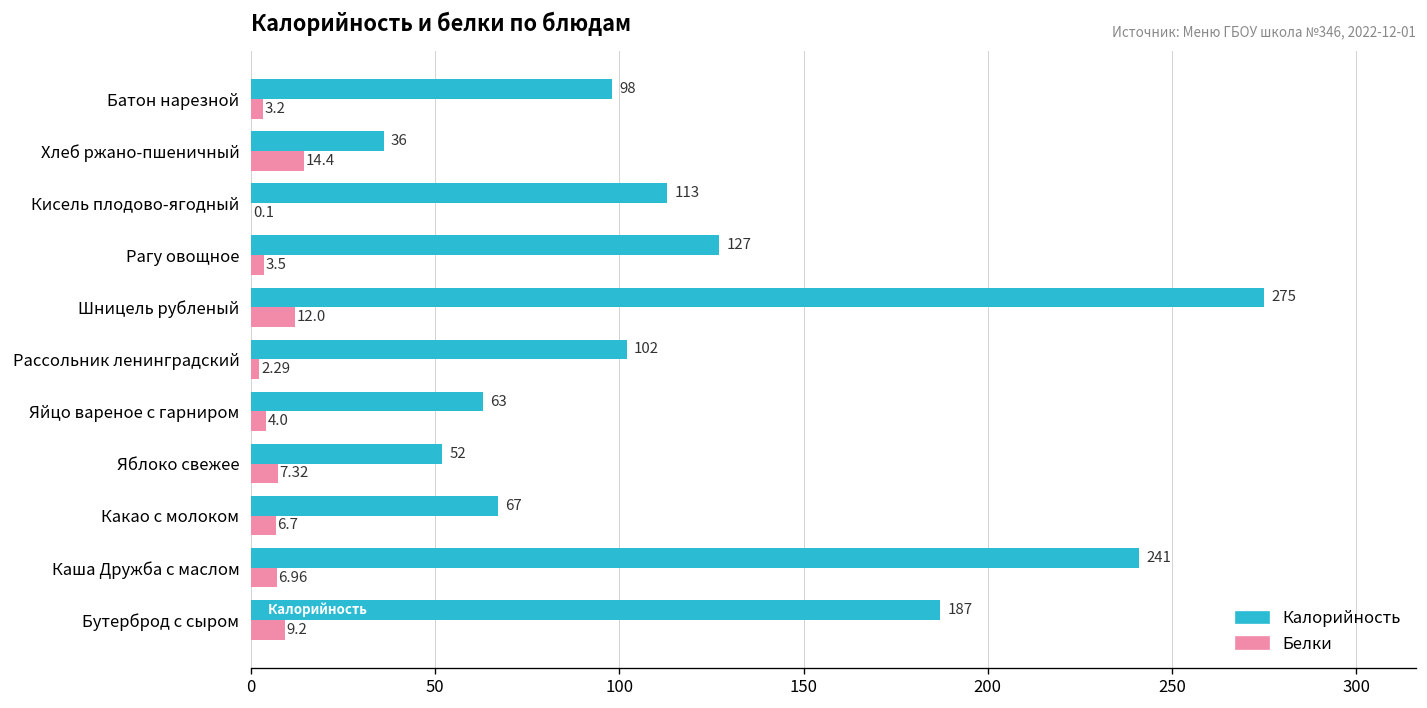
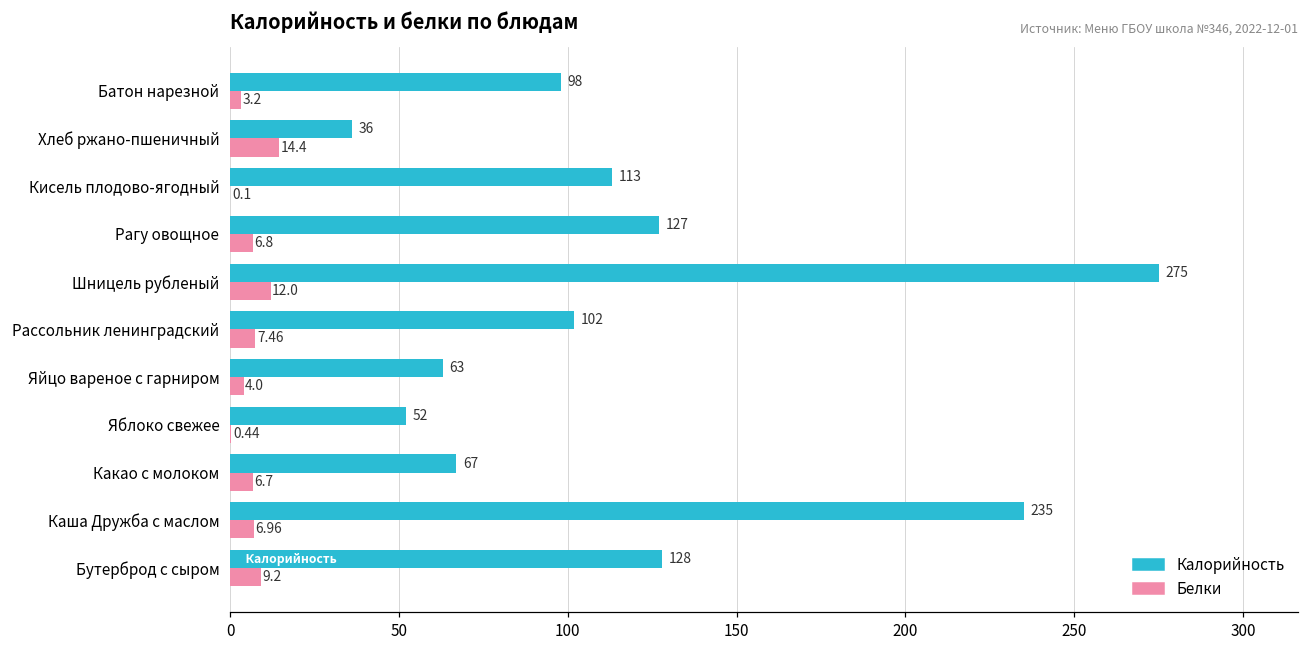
  {
    "Калорийность": {
      "Батон нарезной": 98,
      "Хлеб ржано-пшеничный": 36,
      "Кисель плодово-ягодный": 113,
      "Рагу овощное": 127,
      "Шницель рубленый": 275,
      "Рассольник ленинградский": 102,
      "Яйцо вареное с гарниром": 63,
      "Яблоко свежее": 52,
      "Какао с молоком": 67,
-     "Каша Дружба с маслом": 241,
-     "Бутерброд с сыром": 187
+     "Каша Дружба с маслом": 235,
+     "Бутерброд с сыром": 128
    },
    "Белки": {
      "Батон нарезной": 3.2,
      "Хлеб ржано-пшеничный": 14.4,
      "Кисель плодово-ягодный": 0.1,
-     "Рагу овощное": 3.5,
+     "Рагу овощное": 6.8,
      "Шницель рубленый": 12.0,
-     "Рассольник ленинградский": 2.29,
+     "Рассольник ленинградский": 7.46,
      "Яйцо вареное с гарниром": 4.0,
-     "Яблоко свежее": 7.32,
+     "Яблоко свежее": 0.44,
      "Какао с молоком": 6.7,
      "Каша Дружба с маслом": 6.96,
      "Бутерброд с сыром": 9.2
    }
  }
